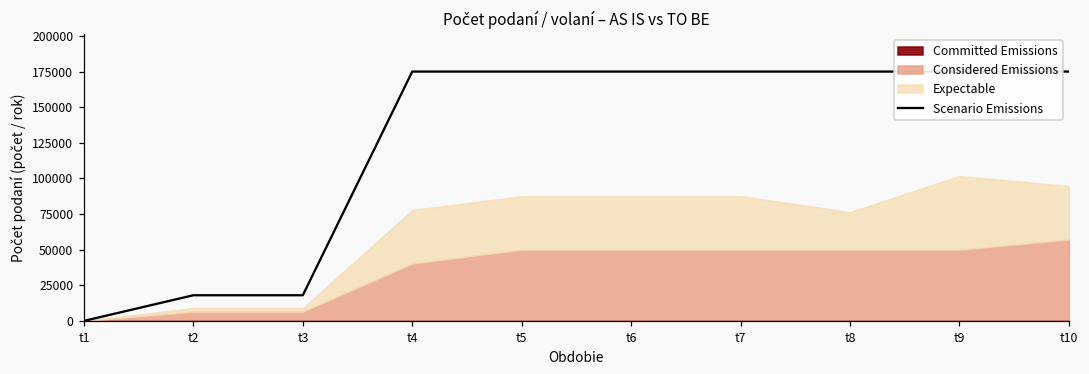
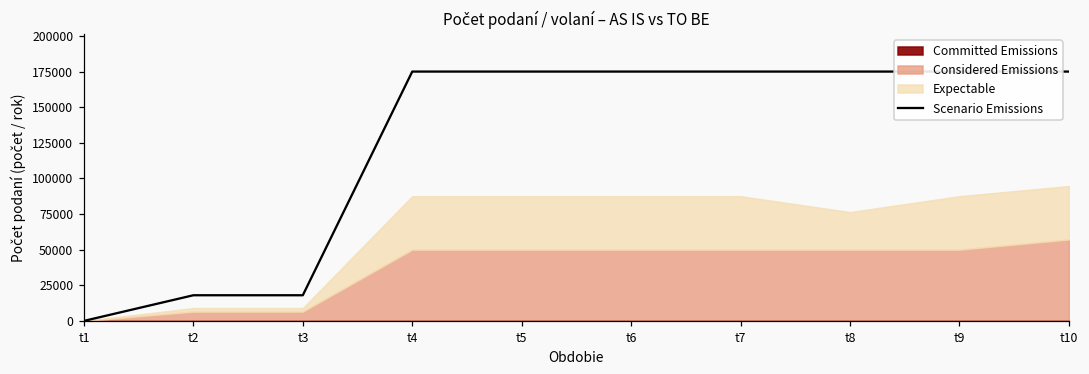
  {
    "Scenario Emissions": {
      "t2": 18000,
      "t3": 18000,
      "t4": 175000,
      "t5": 175000,
      "t6": 175000,
      "t7": 175000,
      "t8": 175000,
      "t10": 175000
    },
    "Committed Emissions": {
      "t2": 0,
      "t3": 0,
      "t4": 0,
      "t5": 0,
      "t6": 0,
      "t7": 0,
      "t8": 0,
      "t9": 0,
      "t10": 0
    },
    "Considered Emissions": {
      "t2": 7000,
      "t3": 7000,
-     "t4": 40000,
+     "t4": 50000,
      "t5": 50000,
      "t6": 50000,
      "t7": 50000,
      "t8": 50000,
      "t9": 50000,
      "t10": 57000
    },
    "Expectable": {
      "t2": 3000,
      "t3": 3000,
      "t4": 38000,
      "t5": 38000,
      "t6": 38000,
      "t7": 38000,
      "t8": 26000,
-     "t9": 52000,
+     "t9": 38000,
      "t10": 38000
    }
  }
